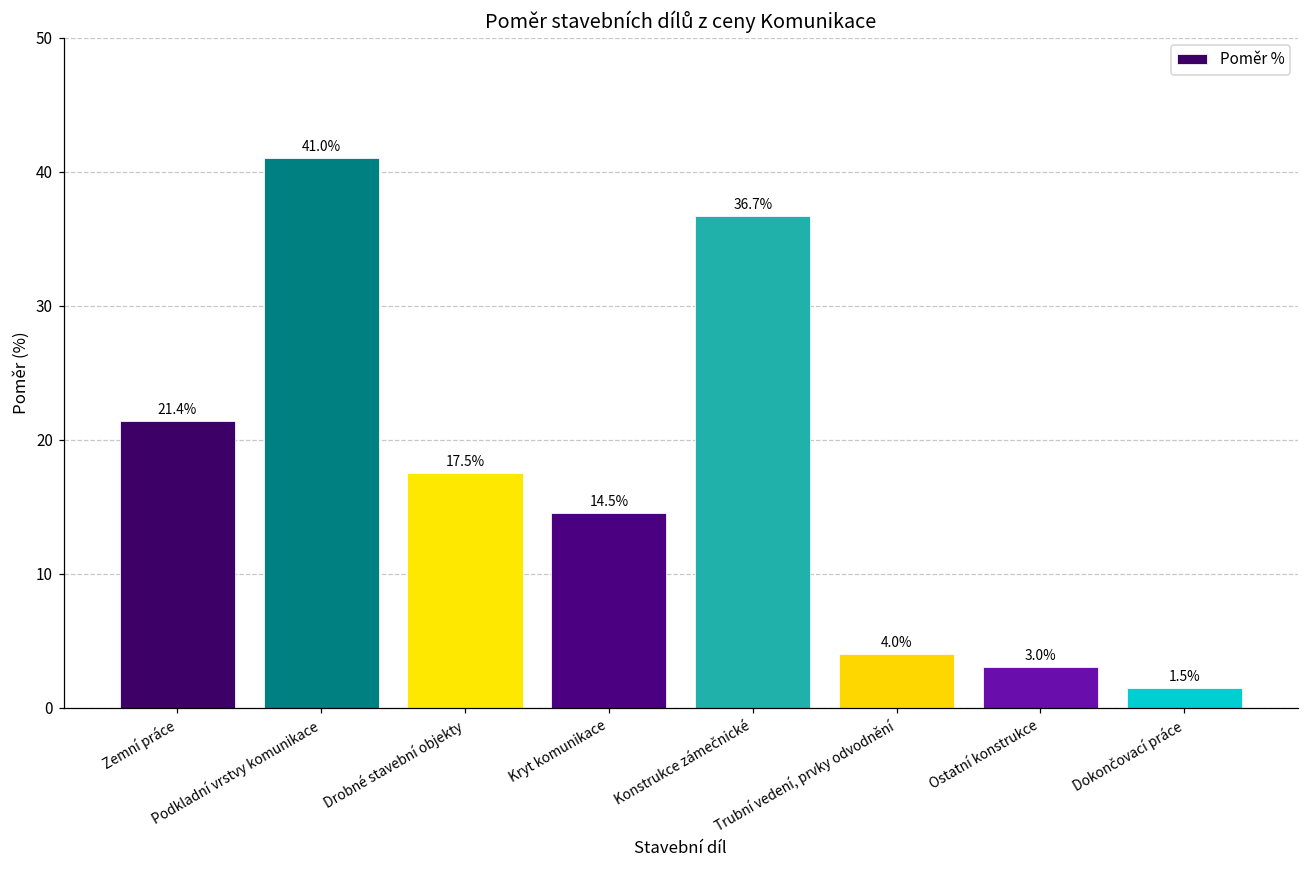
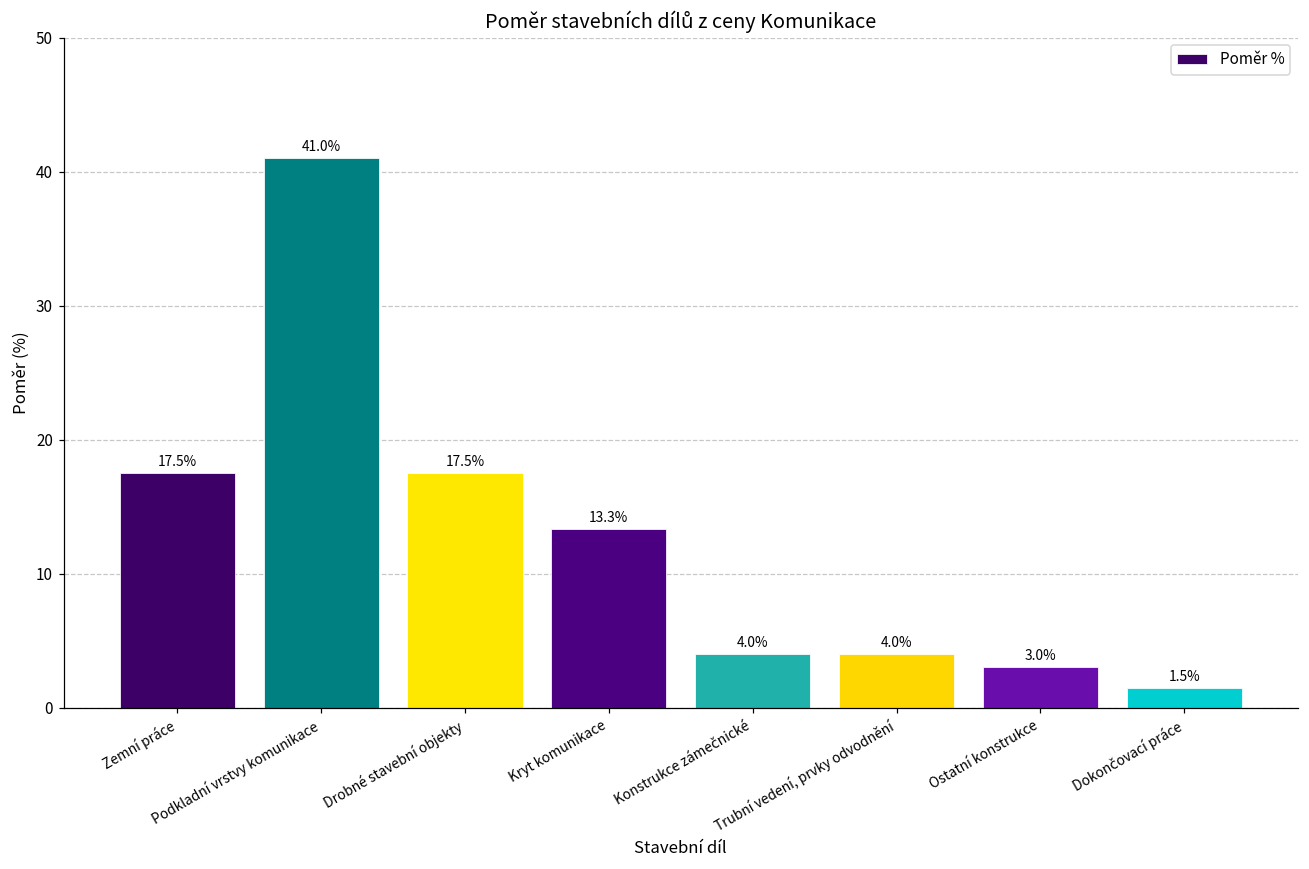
  {
-   "Zemní práce": "21.4%",
+   "Zemní práce": "17.5%",
    "Podkladní vrstvy komunikace": "41.0%",
    "Drobné stavební objekty": "17.5%",
-   "Kryt komunikace": "14.5%",
-   "Konstrukce zámečnické": "36.7%",
+   "Kryt komunikace": "13.3%",
+   "Konstrukce zámečnické": "4.0%",
    "Trubní vedení, prvky odvodnění": "4.0%",
    "Ostatní konstrukce": "3.0%",
    "Dokončovací práce": "1.5%"
  }
